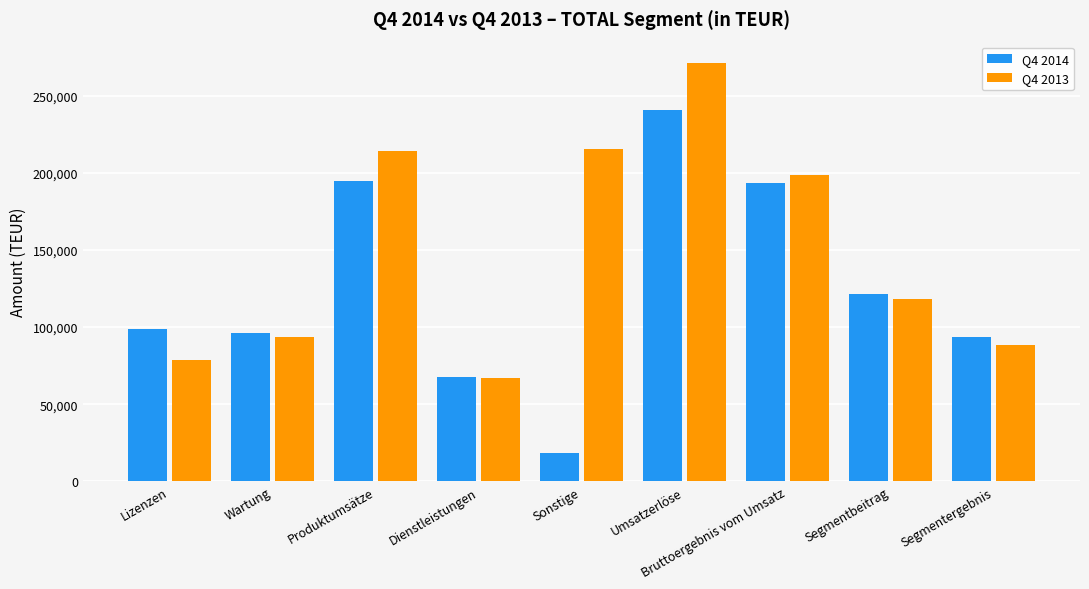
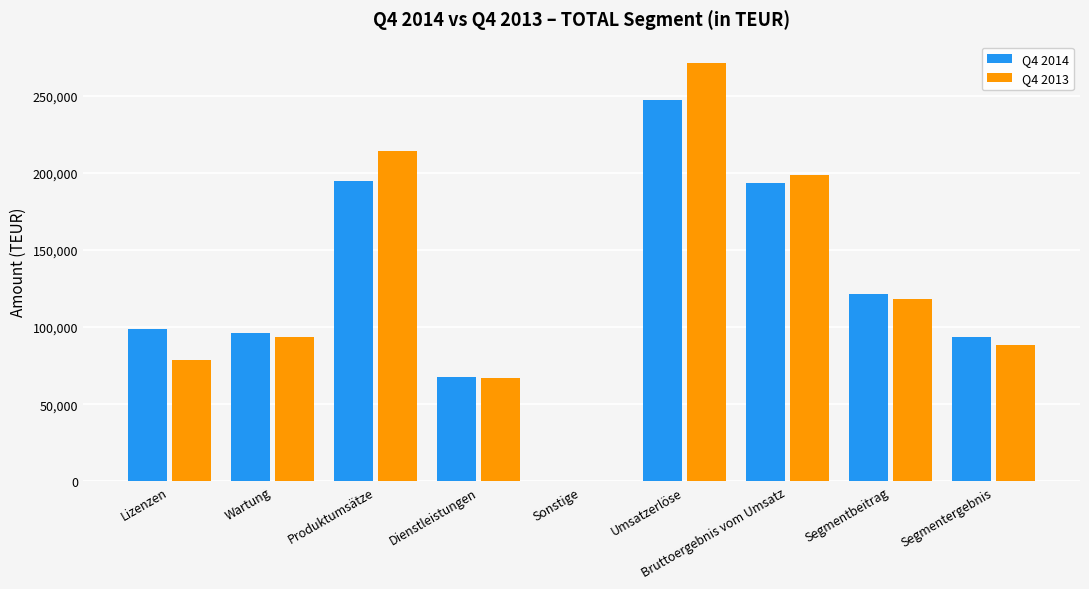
  {
    "Q4 2014": {
      "Lizenzen": "99,000",
      "Wartung": "96,000",
      "Produktumsätze": "195,000",
      "Dienstleistungen": "68,000",
-     "Sonstige": "18,000",
-     "Umsatzerlöse": "241,000",
+     "Sonstige": "0",
+     "Umsatzerlöse": "247,000",
      "Bruttoergebnis vom Umsatz": "193,000",
      "Segmentbeitrag": "121,000",
      "Segmentergebnis": "93,000"
    },
    "Q4 2013": {
      "Lizenzen": "79,000",
      "Wartung": "93,000",
      "Produktumsätze": "215,000",
      "Dienstleistungen": "67,000",
-     "Sonstige": "215,000",
+     "Sonstige": "0",
      "Umsatzerlöse": "272,000",
      "Bruttoergebnis vom Umsatz": "199,000",
      "Segmentbeitrag": "118,000",
      "Segmentergebnis": "89,000"
    }
  }
